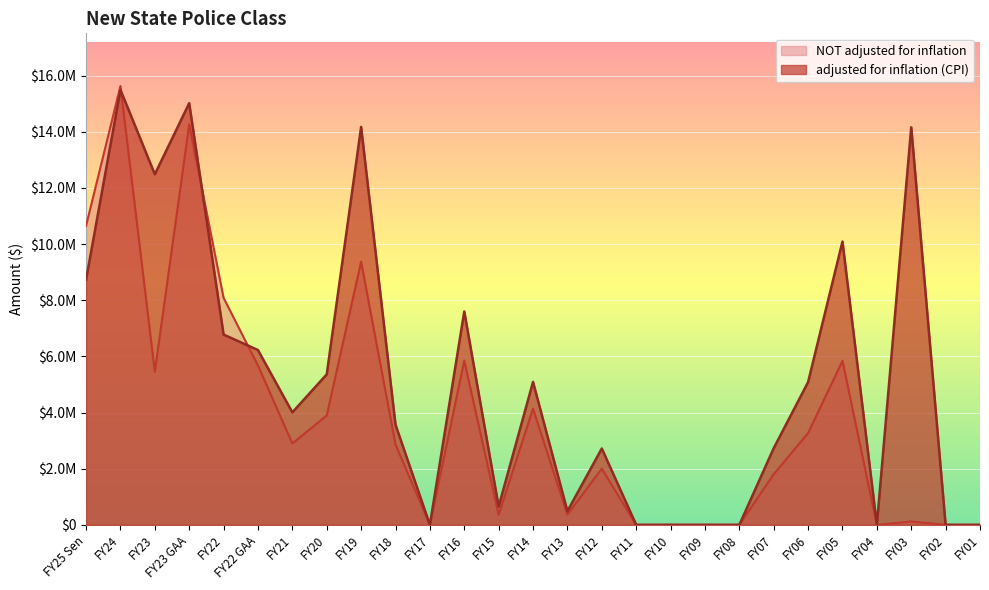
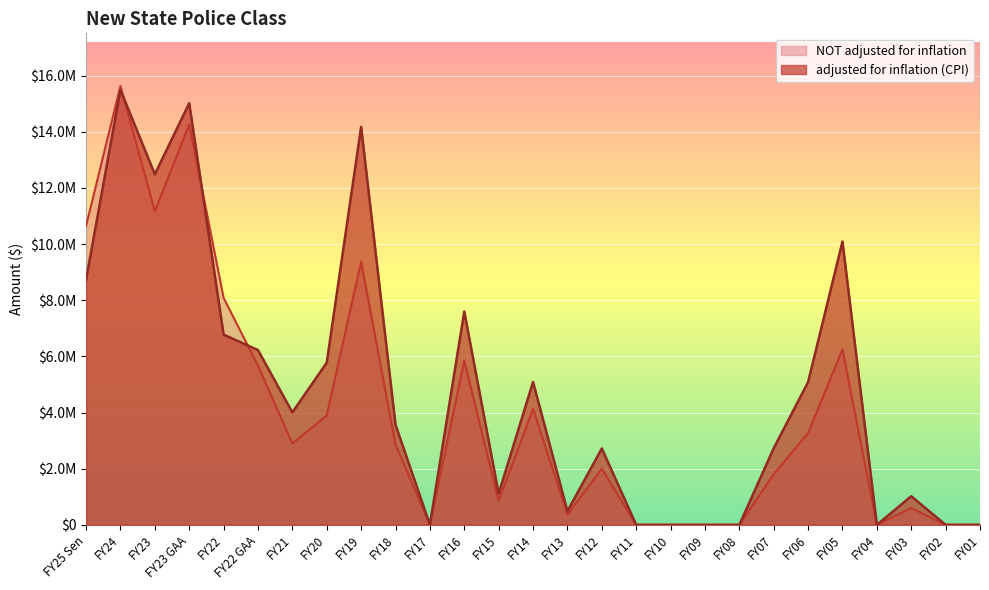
  {
    "NOT adjusted for inflation": {
      "FY25 Sen": "$10600000",
      "FY24": "$15600000",
-     "FY23": "$5400000",
+     "FY23": "$11200000",
      "FY23 GAA": "$14300000",
      "FY22": "$8100000",
      "FY22 GAA": "$5700000",
      "FY21": "$2900000",
      "FY20": "$3900000",
      "FY19": "$9400000",
      "FY18": "$2900000",
      "FY16": "$5900000",
-     "FY15": "$400000",
+     "FY15": "$900000",
      "FY14": "$4100000",
      "FY13": "$400000",
      "FY12": "$2000000",
      "FY07": "$1800000",
      "FY06": "$3300000",
-     "FY05": "$5800000",
-     "FY03": "$100000"
+     "FY05": "$6300000",
+     "FY03": "$600000"
    },
    "adjusted for inflation (CPI)": {
      "FY25 Sen": "$8700000",
      "FY24": "$15500000",
      "FY23": "$12500000",
      "FY23 GAA": "$15000000",
      "FY22": "$6800000",
      "FY22 GAA": "$6200000",
      "FY21": "$4000000",
-     "FY20": "$5400000",
+     "FY20": "$5800000",
      "FY19": "$14200000",
      "FY18": "$3600000",
      "FY16": "$7600000",
-     "FY15": "$700000",
+     "FY15": "$1100000",
      "FY14": "$5100000",
      "FY13": "$500000",
      "FY12": "$2700000",
      "FY07": "$2700000",
      "FY06": "$5100000",
      "FY05": "$10100000",
-     "FY03": "$14200000"
+     "FY03": "$1000000"
    }
  }
